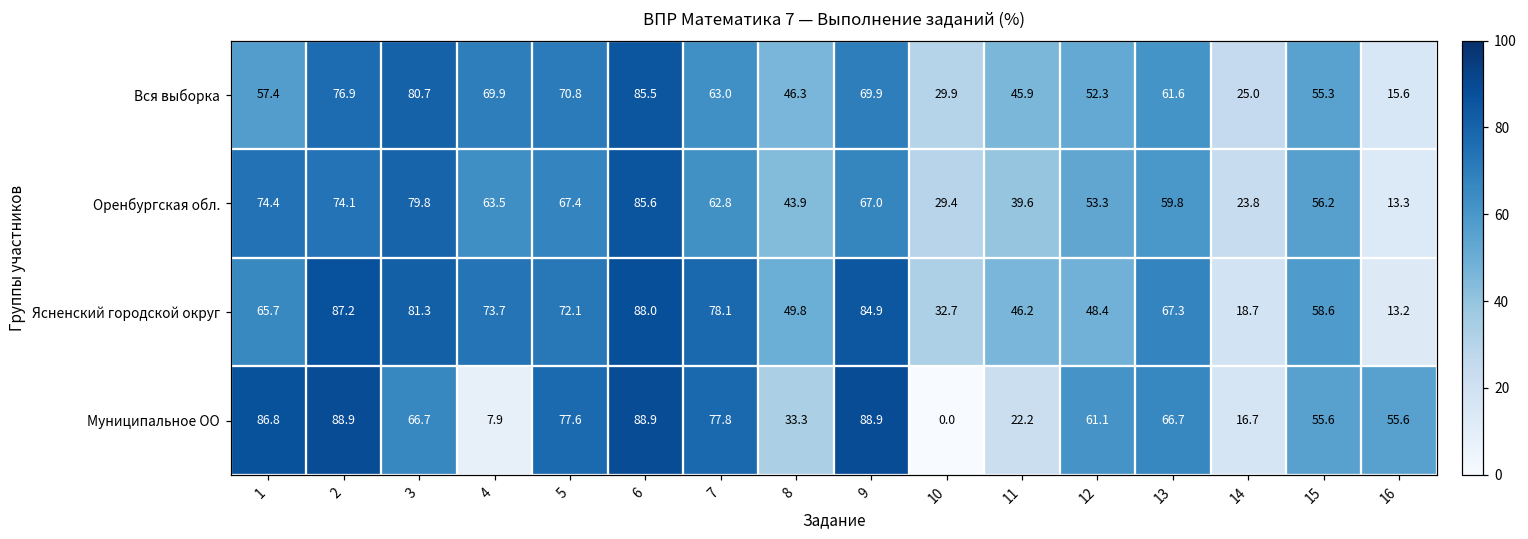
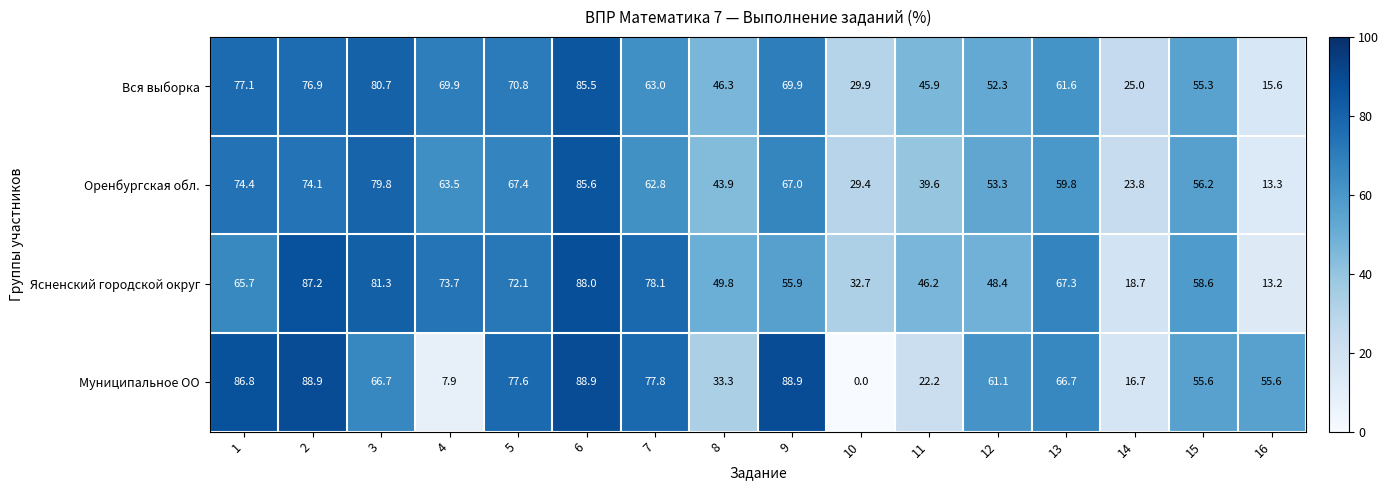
  {
    "Вся выборка": {
-     "1": 57.4,
+     "1": 77.1,
      "2": 76.9,
      "3": 80.7,
      "4": 69.9,
      "5": 70.8,
      "6": 85.5,
      "7": 63.0,
      "8": 46.3,
      "9": 69.9,
      "10": 29.9,
      "11": 45.9,
      "12": 52.3,
      "13": 61.6,
      "14": 25.0,
      "15": 55.3,
      "16": 15.6
    },
    "Оренбургская обл.": {
      "1": 74.4,
      "2": 74.1,
      "3": 79.8,
      "4": 63.5,
      "5": 67.4,
      "6": 85.6,
      "7": 62.8,
      "8": 43.9,
      "9": 67.0,
      "10": 29.4,
      "11": 39.6,
      "12": 53.3,
      "13": 59.8,
      "14": 23.8,
      "15": 56.2,
      "16": 13.3
    },
    "Ясненский городской округ": {
      "1": 65.7,
      "2": 87.2,
      "3": 81.3,
      "4": 73.7,
      "5": 72.1,
      "6": 88.0,
      "7": 78.1,
      "8": 49.8,
-     "9": 84.9,
+     "9": 55.9,
      "10": 32.7,
      "11": 46.2,
      "12": 48.4,
      "13": 67.3,
      "14": 18.7,
      "15": 58.6,
      "16": 13.2
    },
    "Муниципальное ОО": {
      "1": 86.8,
      "2": 88.9,
      "3": 66.7,
      "4": 7.9,
      "5": 77.6,
      "6": 88.9,
      "7": 77.8,
      "8": 33.3,
      "9": 88.9,
      "10": 0.0,
      "11": 22.2,
      "12": 61.1,
      "13": 66.7,
      "14": 16.7,
      "15": 55.6,
      "16": 55.6
    }
  }
